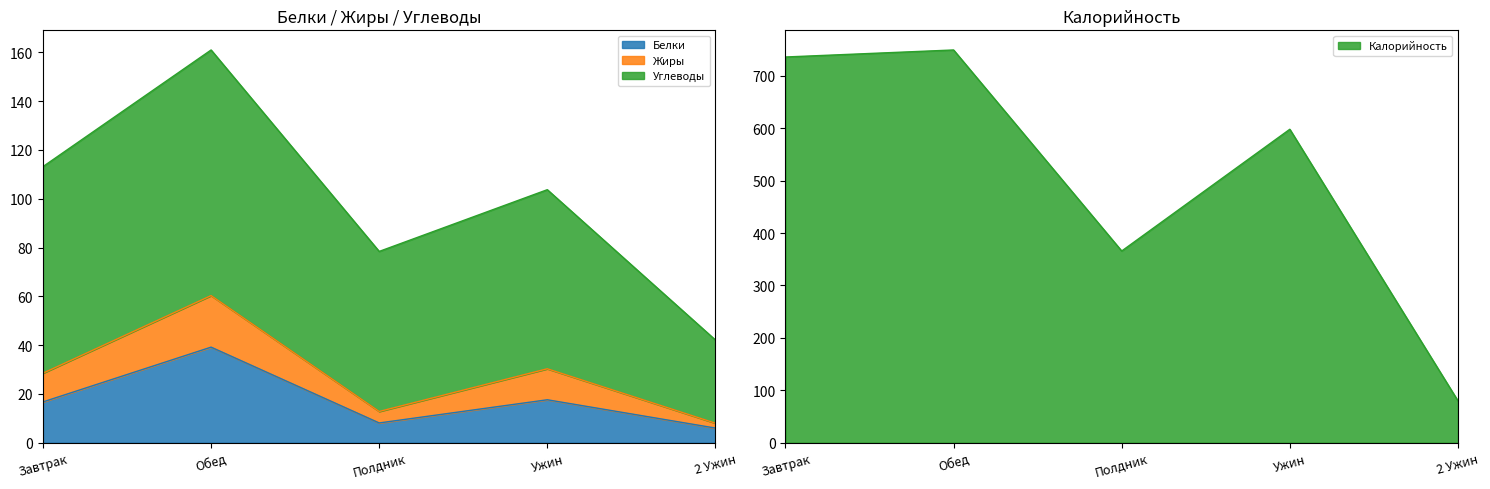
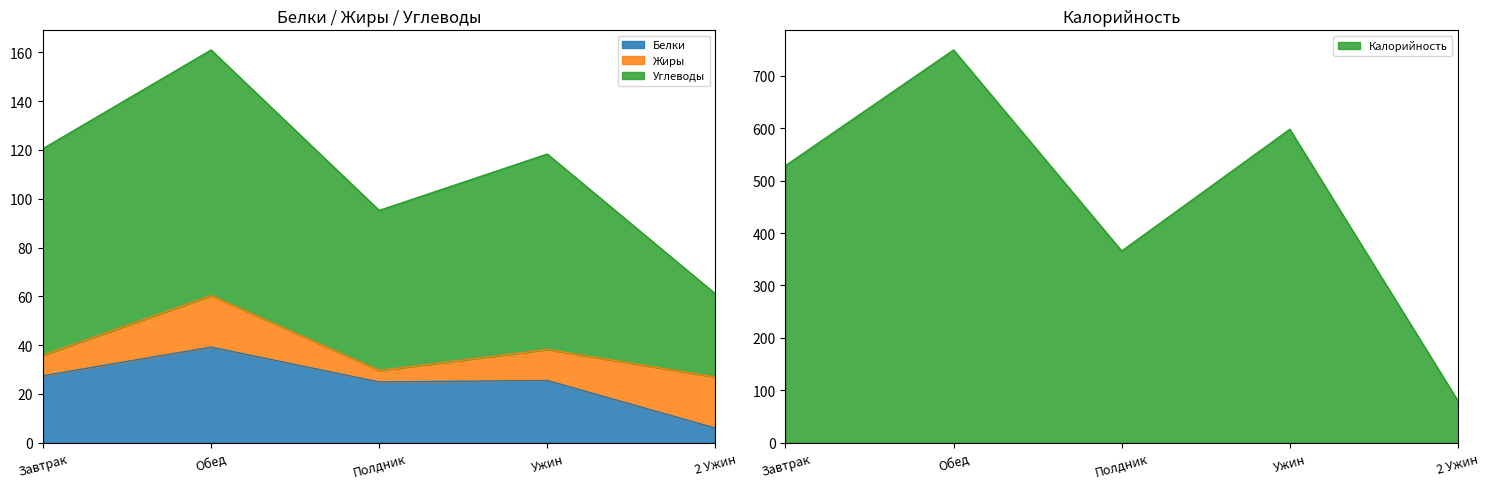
  {
    "Белки / Жиры / Углеводы": {
      "Белки": {
-       "Завтрак": 17,
+       "Завтрак": 27,
        "Обед": 39,
-       "Полдник": 8,
-       "Ужин": 18,
+       "Полдник": 25,
+       "Ужин": 26,
        "2 Ужин": 6
      },
      "Жиры": {
-       "Завтрак": 12,
+       "Завтрак": 8,
        "Обед": 21,
        "Полдник": 5,
        "Ужин": 13,
-       "2 Ужин": 2
+       "2 Ужин": 21
      },
      "Углеводы": {
        "Завтрак": 85,
        "Обед": 101,
        "Полдник": 66,
-       "Ужин": 73,
+       "Ужин": 80,
        "2 Ужин": 34
      }
    },
    "Калорийность": {
-     "Завтрак": 740,
+     "Завтрак": 530,
      "Обед": 750,
      "Полдник": 370,
      "Ужин": 600,
      "2 Ужин": 80
    }
  }
